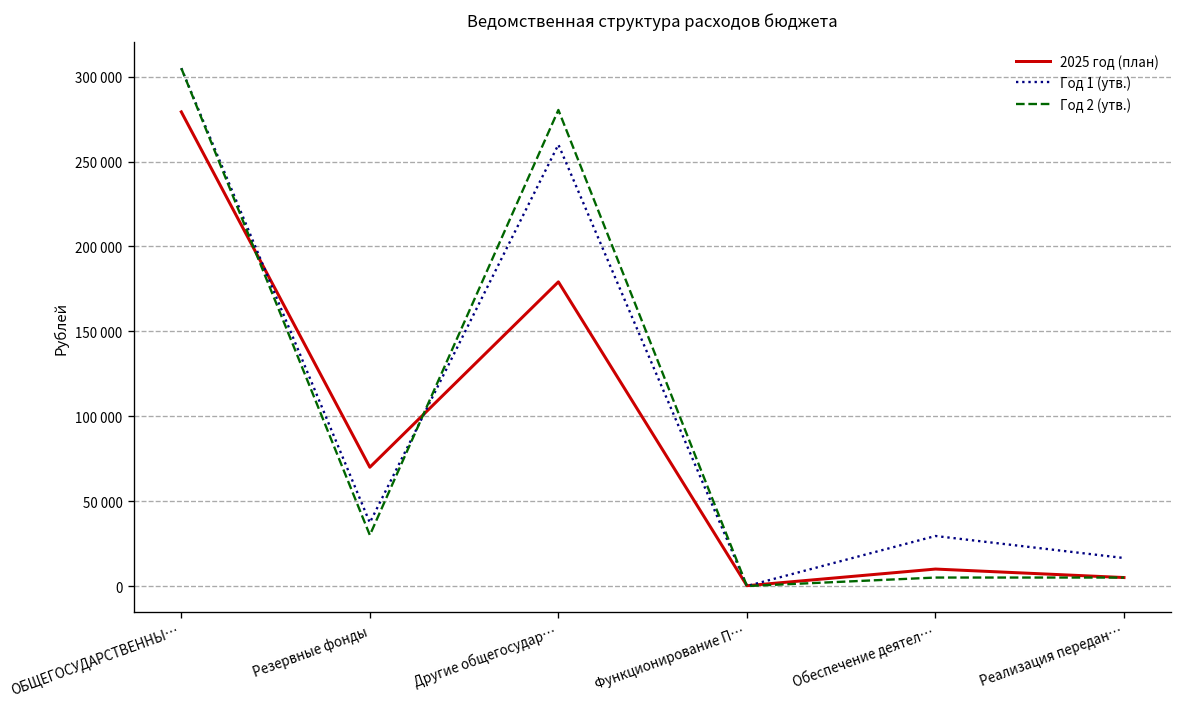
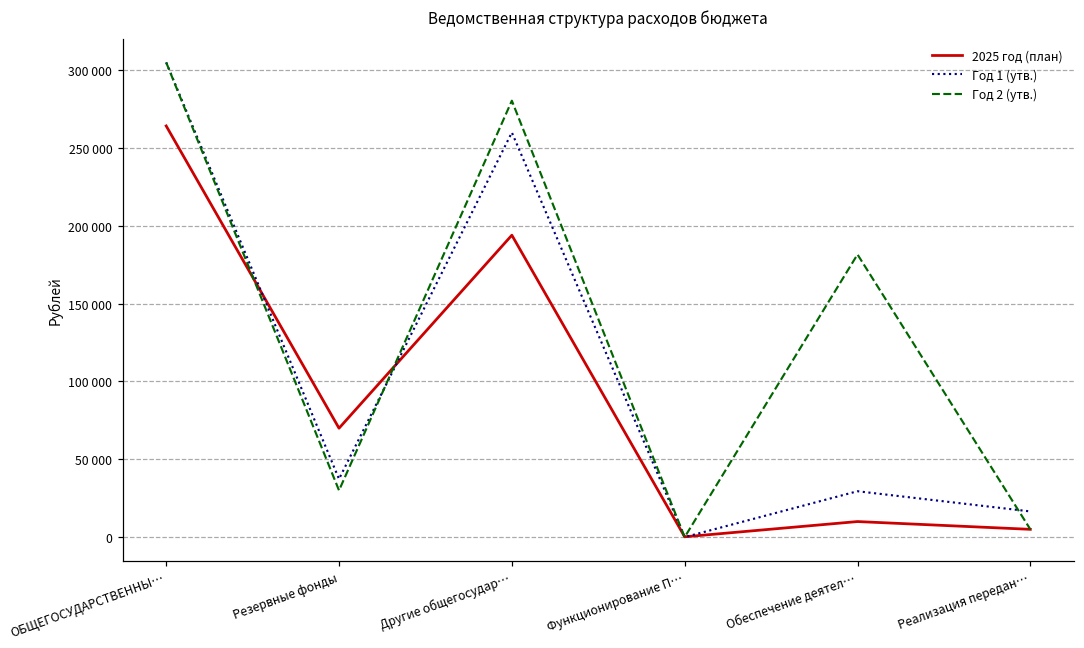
  {
    "2025 год (план)": {
-     "ОБЩЕГОСУДАРСТВЕННЫ…": 279000,
+     "ОБЩЕГОСУДАРСТВЕННЫ…": 264000,
      "Резервные фонды": 70000,
-     "Другие общегосудар…": 179000,
+     "Другие общегосудар…": 194000,
      "Обеспечение деятел…": 10000
    },
    "Год 1 (утв.)": {
      "Резервные фонды": 37000,
      "Другие общегосудар…": 260000,
      "Обеспечение деятел…": 29000,
      "Реализация передан…": 17000
    },
    "Год 2 (утв.)": {
      "Резервные фонды": 30000,
      "Другие общегосудар…": 280000,
-     "Обеспечение деятел…": 5000
+     "Обеспечение деятел…": 182000
    }
  }
